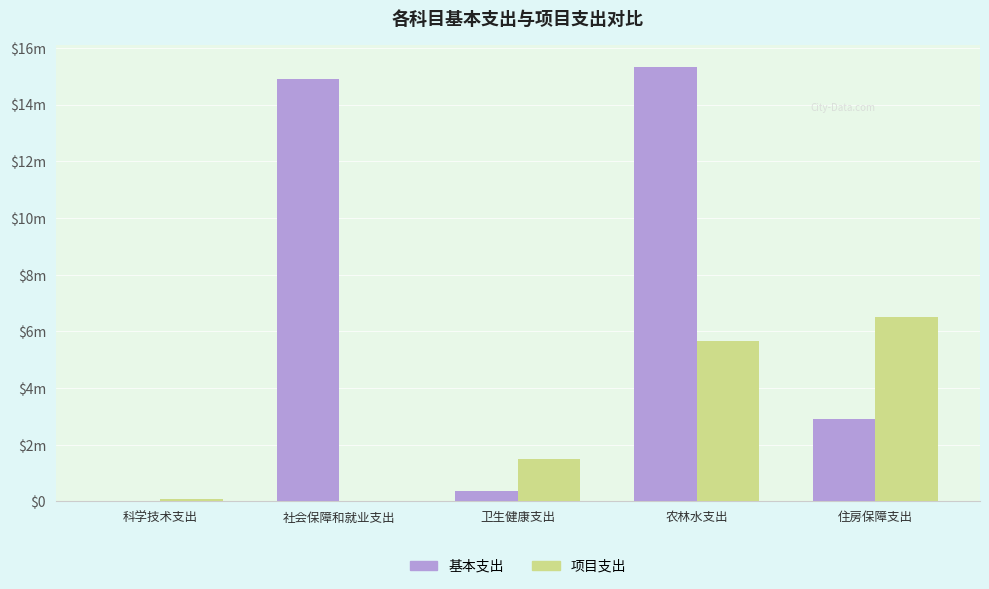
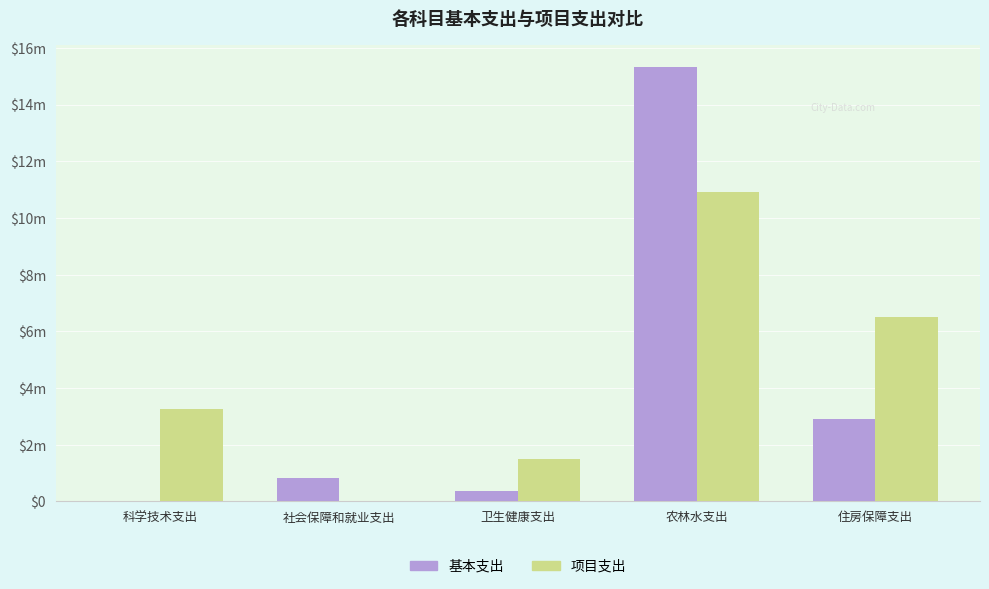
  {
    "基本支出": {
      "科学技术支出": "$0.0m",
-     "社会保障和就业支出": "$14.9m",
+     "社会保障和就业支出": "$0.8m",
      "卫生健康支出": "$0.4m",
      "农林水支出": "$15.3m",
      "住房保障支出": "$2.9m"
    },
    "项目支出": {
-     "科学技术支出": "$0.1m",
+     "科学技术支出": "$3.3m",
      "社会保障和就业支出": "$0.0m",
      "卫生健康支出": "$1.5m",
-     "农林水支出": "$5.6m",
+     "农林水支出": "$10.9m",
      "住房保障支出": "$6.5m"
    }
  }
